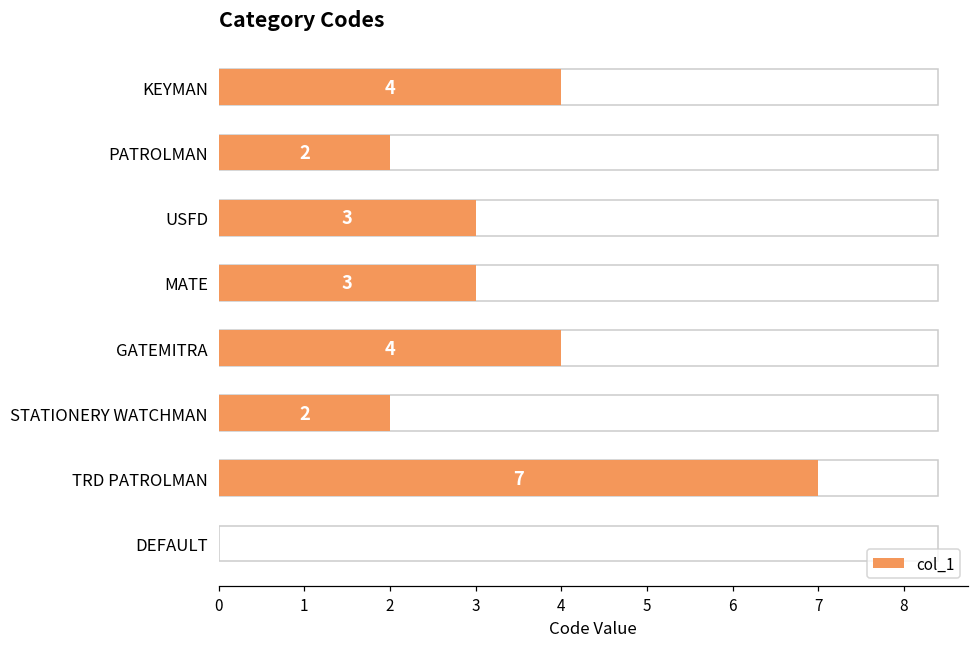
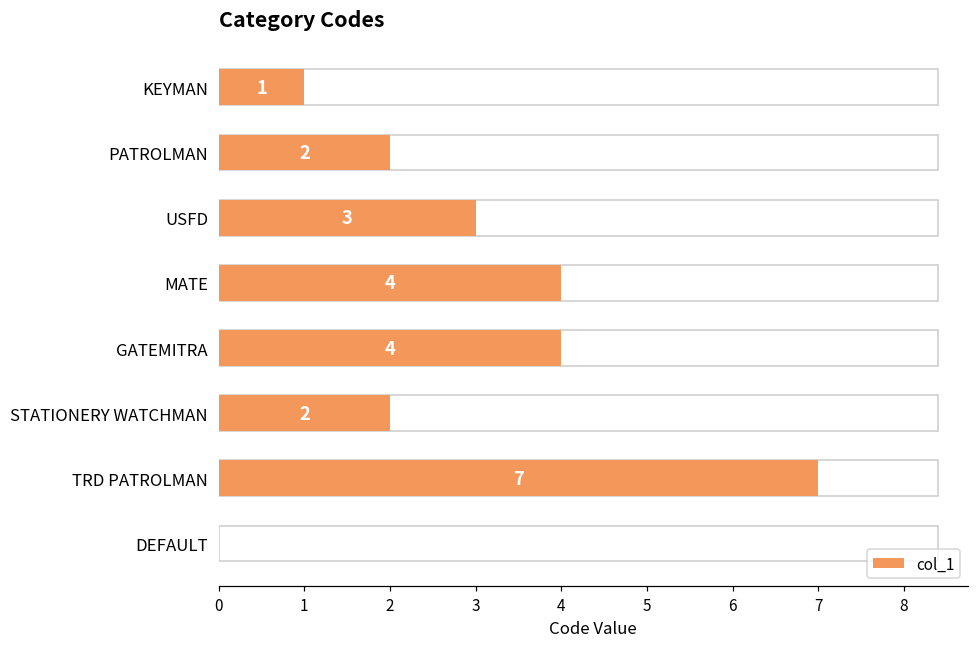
  {
-   "KEYMAN": 4,
+   "KEYMAN": 1,
    "PATROLMAN": 2,
    "USFD": 3,
-   "MATE": 3,
+   "MATE": 4,
    "GATEMITRA": 4,
    "STATIONERY WATCHMAN": 2,
    "TRD PATROLMAN": 7
  }
